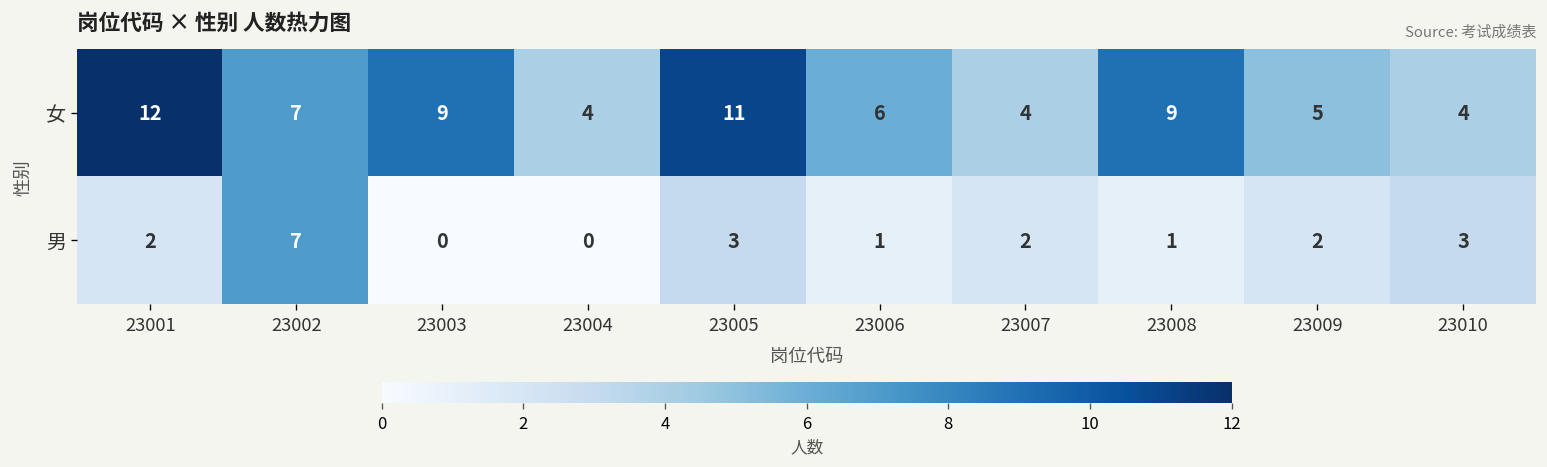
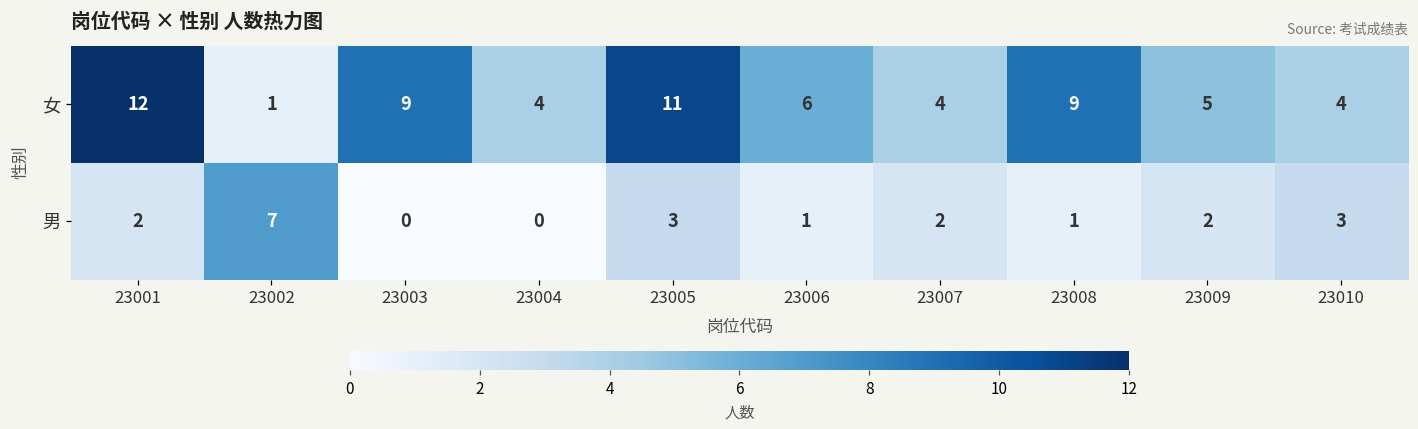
  {
    "女": {
      "23001": 12,
-     "23002": 7,
+     "23002": 1,
      "23003": 9,
      "23004": 4,
      "23005": 11,
      "23006": 6,
      "23007": 4,
      "23008": 9,
      "23009": 5,
      "23010": 4
    },
    "男": {
      "23001": 2,
      "23002": 7,
      "23003": 0,
      "23004": 0,
      "23005": 3,
      "23006": 1,
      "23007": 2,
      "23008": 1,
      "23009": 2,
      "23010": 3
    }
  }
